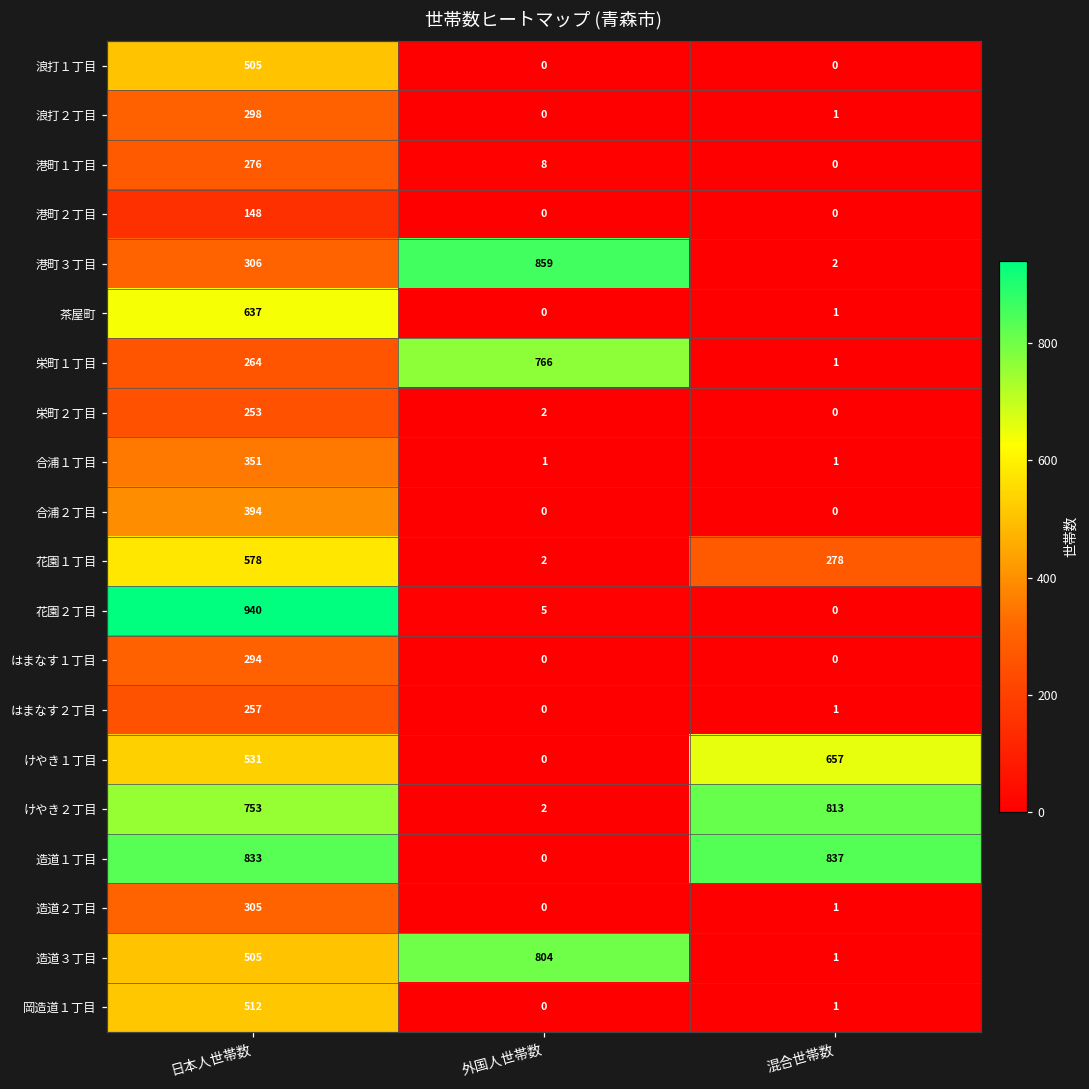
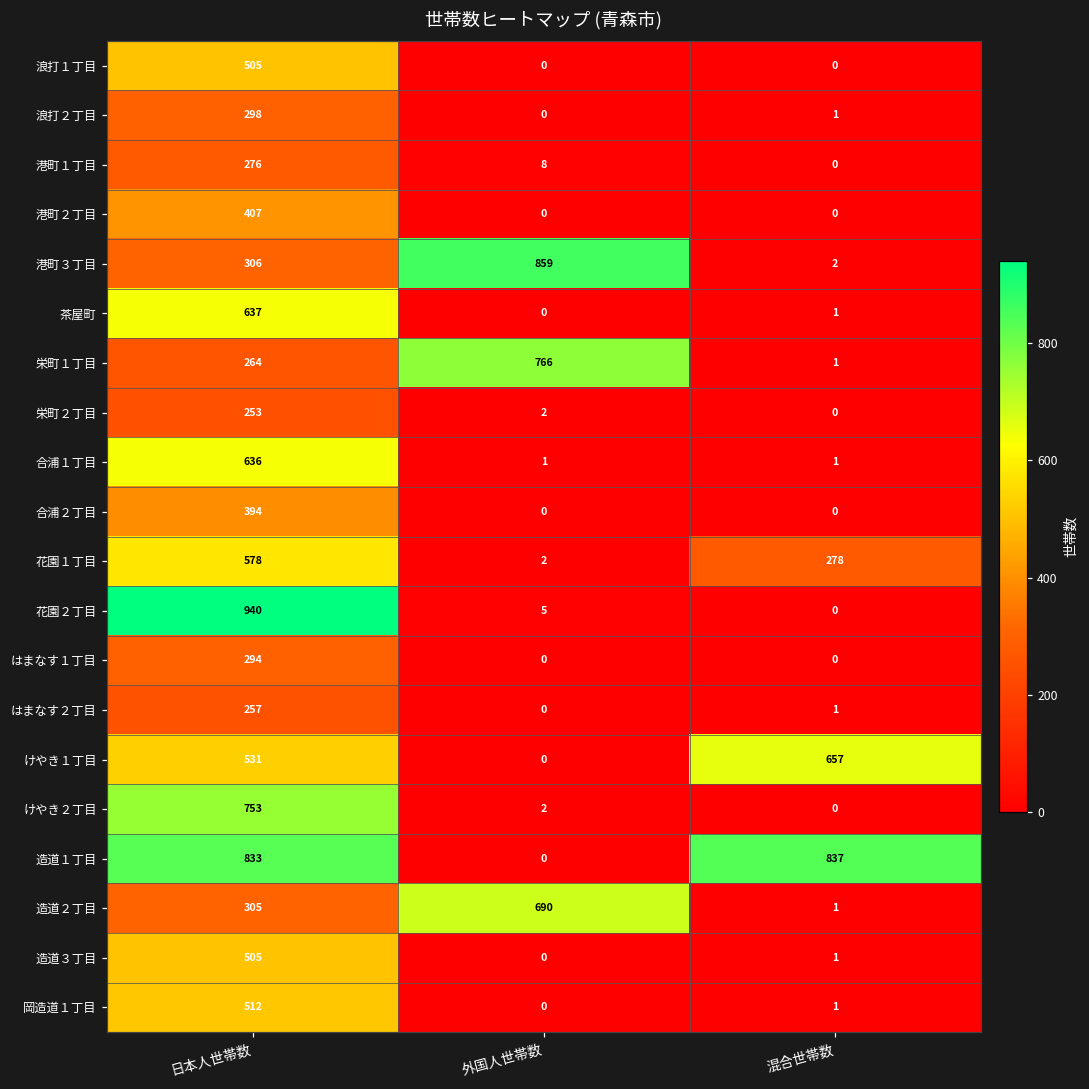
  {
    "浪打１丁目": {
      "日本人世帯数": 505,
      "外国人世帯数": 0,
      "混合世帯数": 0
    },
    "浪打２丁目": {
      "日本人世帯数": 298,
      "外国人世帯数": 0,
      "混合世帯数": 1
    },
    "港町１丁目": {
      "日本人世帯数": 276,
      "外国人世帯数": 8,
      "混合世帯数": 0
    },
    "港町２丁目": {
-     "日本人世帯数": 148,
+     "日本人世帯数": 407,
      "外国人世帯数": 0,
      "混合世帯数": 0
    },
    "港町３丁目": {
      "日本人世帯数": 306,
      "外国人世帯数": 859,
      "混合世帯数": 2
    },
    "茶屋町": {
      "日本人世帯数": 637,
      "外国人世帯数": 0,
      "混合世帯数": 1
    },
    "栄町１丁目": {
      "日本人世帯数": 264,
      "外国人世帯数": 766,
      "混合世帯数": 1
    },
    "栄町２丁目": {
      "日本人世帯数": 253,
      "外国人世帯数": 2,
      "混合世帯数": 0
    },
    "合浦１丁目": {
-     "日本人世帯数": 351,
+     "日本人世帯数": 636,
      "外国人世帯数": 1,
      "混合世帯数": 1
    },
    "合浦２丁目": {
      "日本人世帯数": 394,
      "外国人世帯数": 0,
      "混合世帯数": 0
    },
    "花園１丁目": {
      "日本人世帯数": 578,
      "外国人世帯数": 2,
      "混合世帯数": 278
    },
    "花園２丁目": {
      "日本人世帯数": 940,
      "外国人世帯数": 5,
      "混合世帯数": 0
    },
    "はまなす１丁目": {
      "日本人世帯数": 294,
      "外国人世帯数": 0,
      "混合世帯数": 0
    },
    "はまなす２丁目": {
      "日本人世帯数": 257,
      "外国人世帯数": 0,
      "混合世帯数": 1
    },
    "けやき１丁目": {
      "日本人世帯数": 531,
      "外国人世帯数": 0,
      "混合世帯数": 657
    },
    "けやき２丁目": {
      "日本人世帯数": 753,
      "外国人世帯数": 2,
-     "混合世帯数": 813
+     "混合世帯数": 0
    },
    "造道１丁目": {
      "日本人世帯数": 833,
      "外国人世帯数": 0,
      "混合世帯数": 837
    },
    "造道２丁目": {
      "日本人世帯数": 305,
-     "外国人世帯数": 0,
+     "外国人世帯数": 690,
      "混合世帯数": 1
    },
    "造道３丁目": {
      "日本人世帯数": 505,
-     "外国人世帯数": 804,
+     "外国人世帯数": 0,
      "混合世帯数": 1
    },
    "岡造道１丁目": {
      "日本人世帯数": 512,
      "外国人世帯数": 0,
      "混合世帯数": 1
    }
  }
